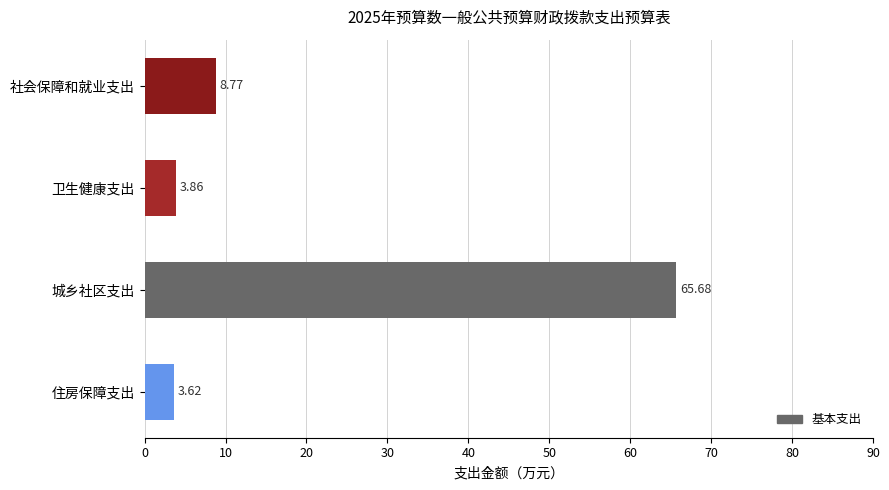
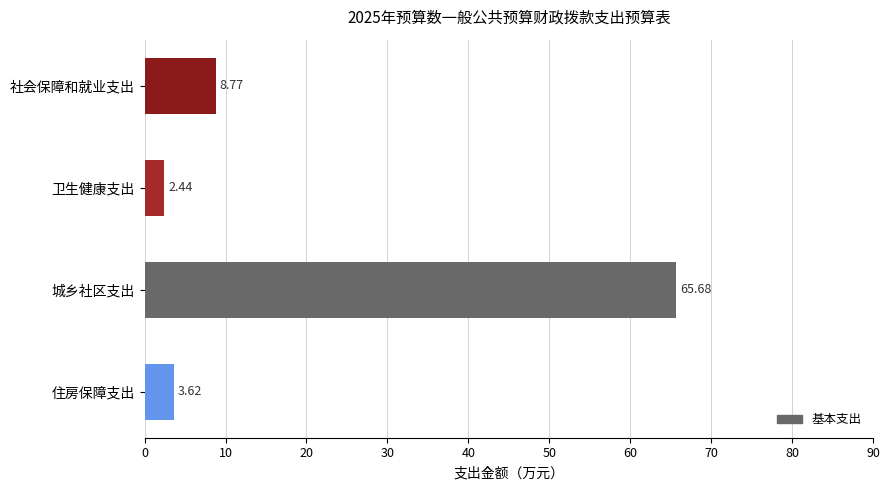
  {
    "社会保障和就业支出": 8.77,
-   "卫生健康支出": 3.86,
+   "卫生健康支出": 2.44,
    "城乡社区支出": 65.68,
    "住房保障支出": 3.62
  }
